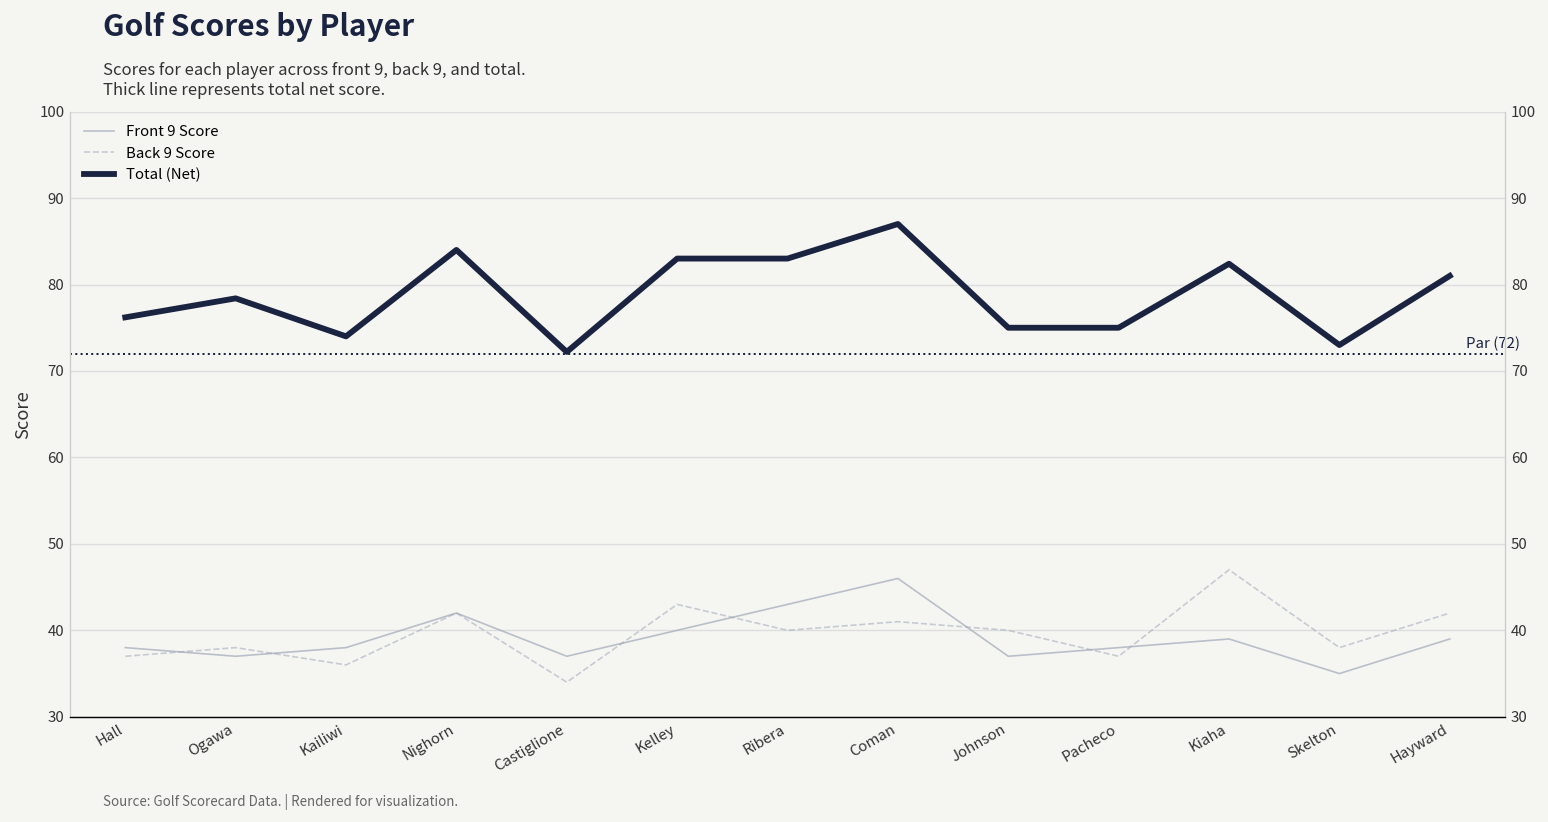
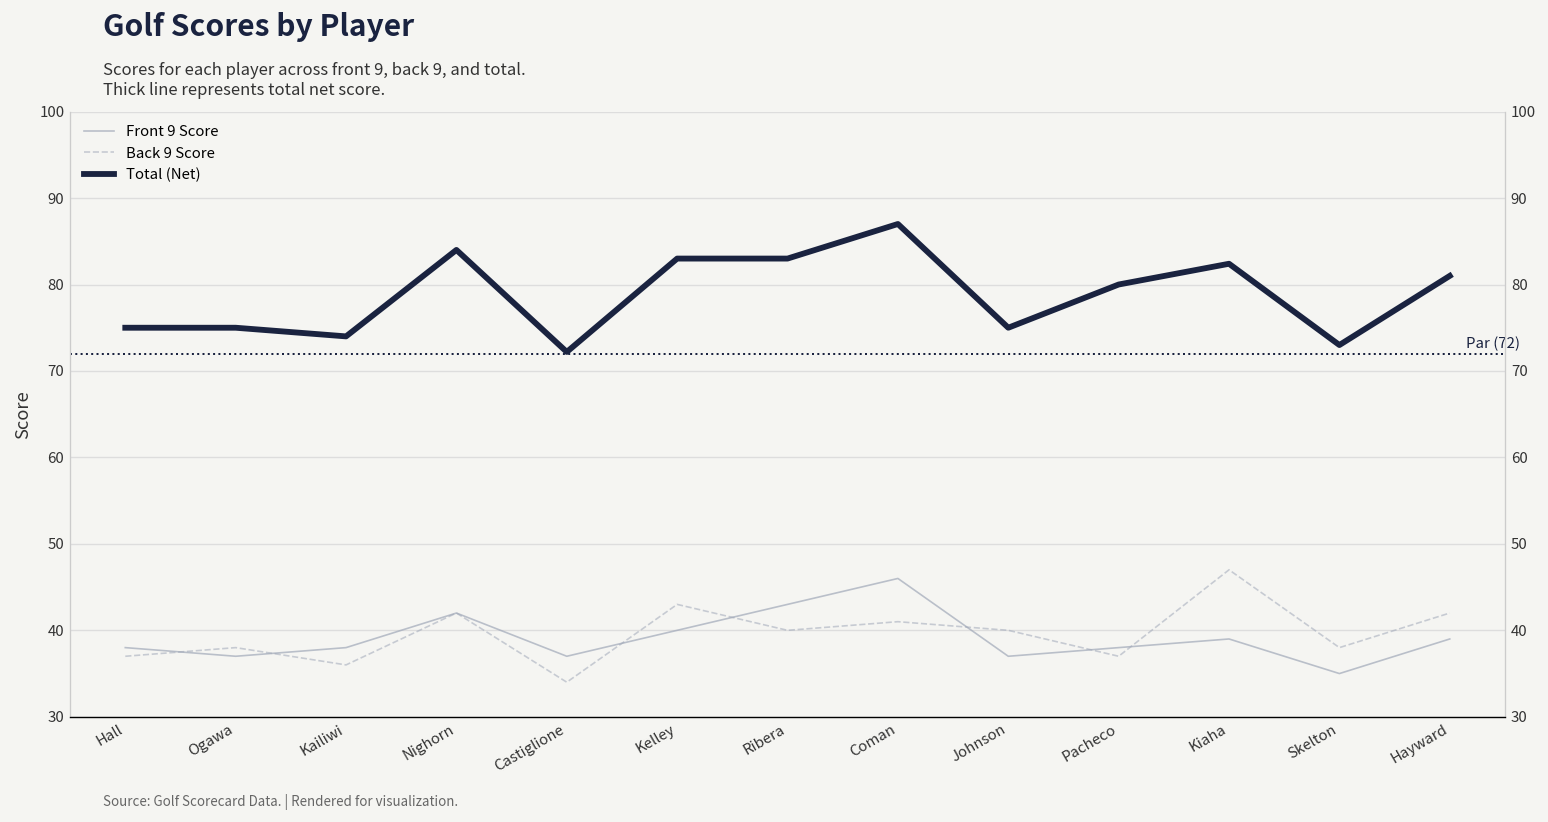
  {
    "Total (Net)": {
-     "Hall": 76,
-     "Ogawa": 78,
+     "Hall": 75,
+     "Ogawa": 75,
      "Kailiwi": 74,
      "Nighorn": 84,
      "Castiglione": 72,
      "Kelley": 83,
      "Ribera": 83,
      "Coman": 87,
      "Johnson": 75,
-     "Pacheco": 75,
+     "Pacheco": 80,
      "Kiaha": 82,
      "Skelton": 73,
      "Hayward": 81
    }
  }
